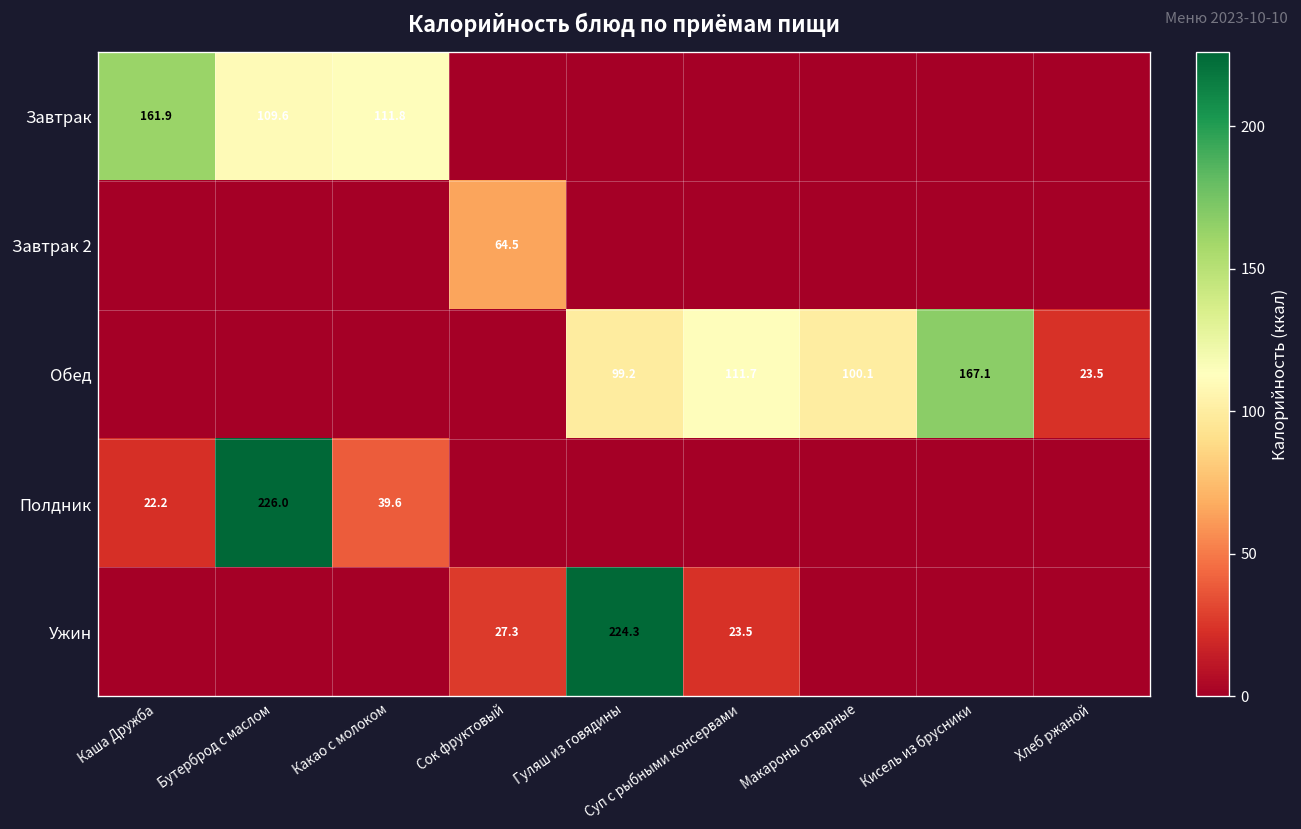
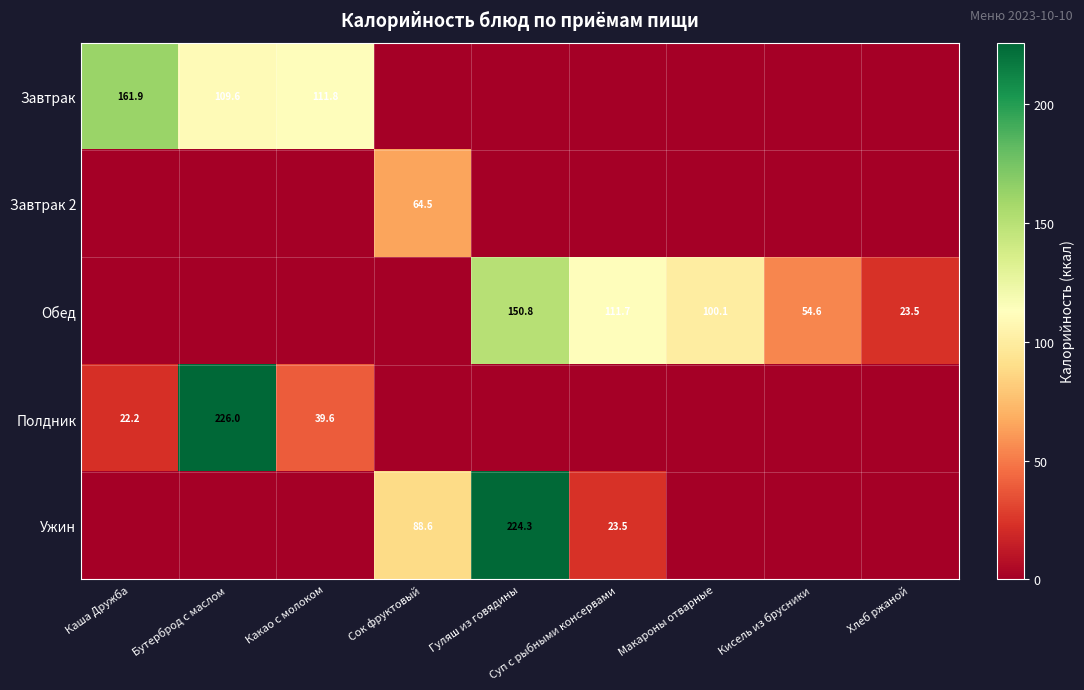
  {
    "Завтрак": {
      "Каша Дружба": 161.9,
      "Бутерброд с маслом": 109.6,
      "Какао с молоком": 111.8
    },
    "Завтрак 2": {
      "Сок фруктовый": 64.5
    },
    "Обед": {
-     "Гуляш из говядины": 99.2,
+     "Гуляш из говядины": 150.8,
      "Суп с рыбными консервами": 111.7,
      "Макароны отварные": 100.1,
-     "Кисель из брусники": 167.1,
+     "Кисель из брусники": 54.6,
      "Хлеб ржаной": 23.5
    },
    "Полдник": {
      "Каша Дружба": 22.2,
      "Бутерброд с маслом": 226.0,
      "Какао с молоком": 39.6
    },
    "Ужин": {
-     "Сок фруктовый": 27.3,
+     "Сок фруктовый": 88.6,
      "Гуляш из говядины": 224.3,
      "Суп с рыбными консервами": 23.5
    }
  }
